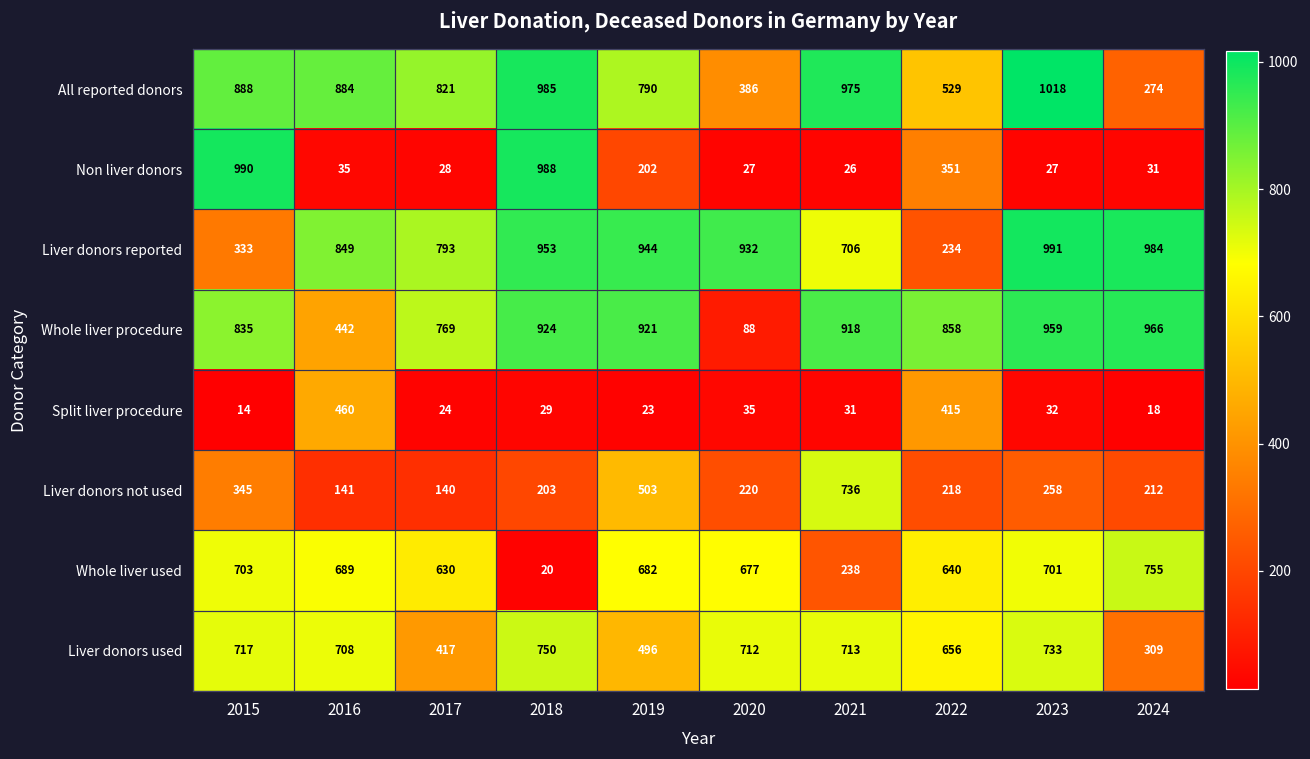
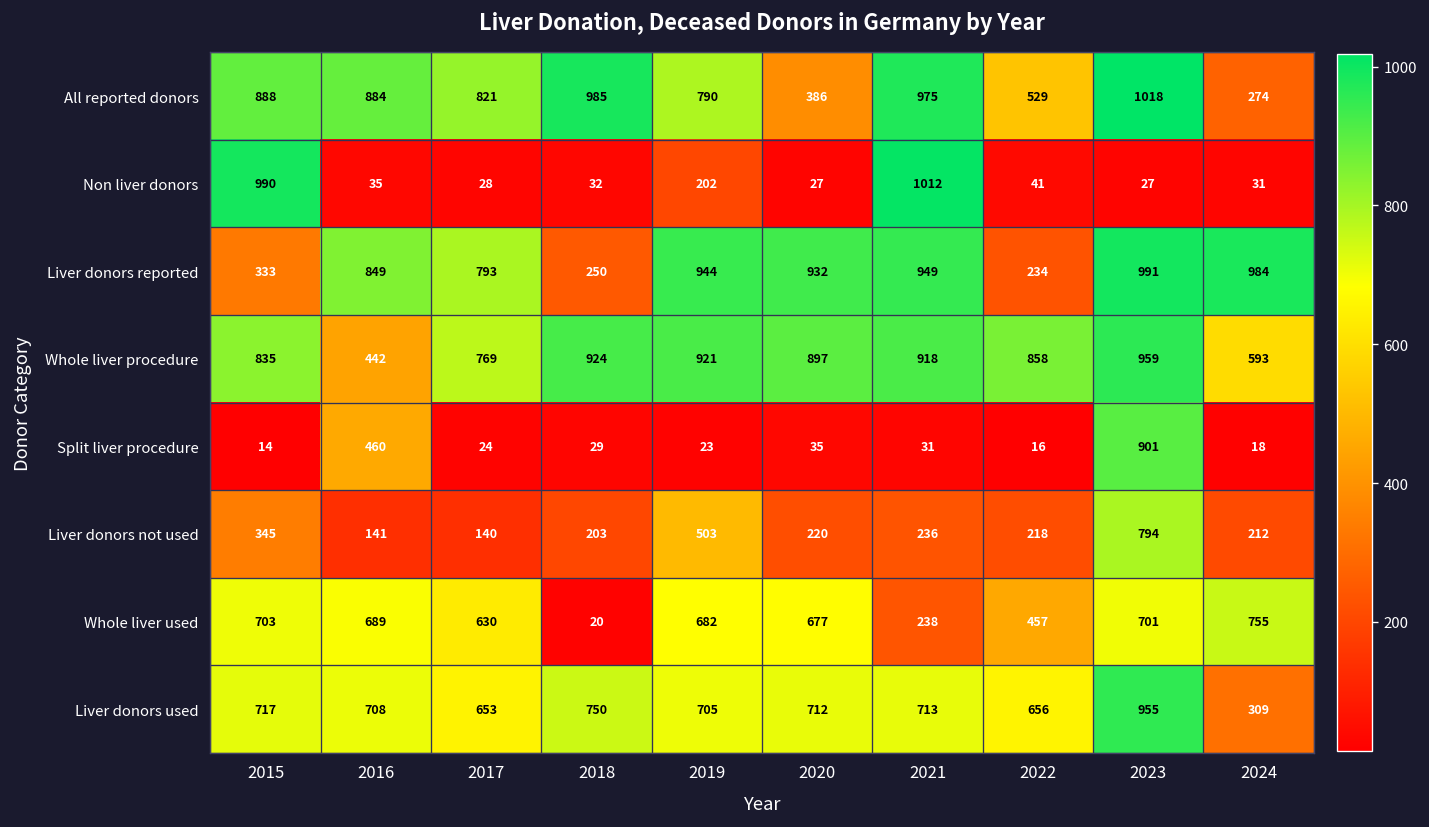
  {
    "All reported donors": {
      "2015": 888,
      "2016": 884,
      "2017": 821,
      "2018": 985,
      "2019": 790,
      "2020": 386,
      "2021": 975,
      "2022": 529,
      "2023": 1018,
      "2024": 274
    },
    "Non liver donors": {
      "2015": 990,
      "2016": 35,
      "2017": 28,
-     "2018": 988,
+     "2018": 32,
      "2019": 202,
      "2020": 27,
-     "2021": 26,
-     "2022": 351,
+     "2021": 1012,
+     "2022": 41,
      "2023": 27,
      "2024": 31
    },
    "Liver donors reported": {
      "2015": 333,
      "2016": 849,
      "2017": 793,
-     "2018": 953,
+     "2018": 250,
      "2019": 944,
      "2020": 932,
-     "2021": 706,
+     "2021": 949,
      "2022": 234,
      "2023": 991,
      "2024": 984
    },
    "Whole liver procedure": {
      "2015": 835,
      "2016": 442,
      "2017": 769,
      "2018": 924,
      "2019": 921,
-     "2020": 88,
+     "2020": 897,
      "2021": 918,
      "2022": 858,
      "2023": 959,
-     "2024": 966
+     "2024": 593
    },
    "Split liver procedure": {
      "2015": 14,
      "2016": 460,
      "2017": 24,
      "2018": 29,
      "2019": 23,
      "2020": 35,
      "2021": 31,
-     "2022": 415,
-     "2023": 32,
+     "2022": 16,
+     "2023": 901,
      "2024": 18
    },
    "Liver donors not used": {
      "2015": 345,
      "2016": 141,
      "2017": 140,
      "2018": 203,
      "2019": 503,
      "2020": 220,
-     "2021": 736,
+     "2021": 236,
      "2022": 218,
-     "2023": 258,
+     "2023": 794,
      "2024": 212
    },
    "Whole liver used": {
      "2015": 703,
      "2016": 689,
      "2017": 630,
      "2018": 20,
      "2019": 682,
      "2020": 677,
      "2021": 238,
-     "2022": 640,
+     "2022": 457,
      "2023": 701,
      "2024": 755
    },
    "Liver donors used": {
      "2015": 717,
      "2016": 708,
-     "2017": 417,
+     "2017": 653,
      "2018": 750,
-     "2019": 496,
+     "2019": 705,
      "2020": 712,
      "2021": 713,
      "2022": 656,
-     "2023": 733,
+     "2023": 955,
      "2024": 309
    }
  }
